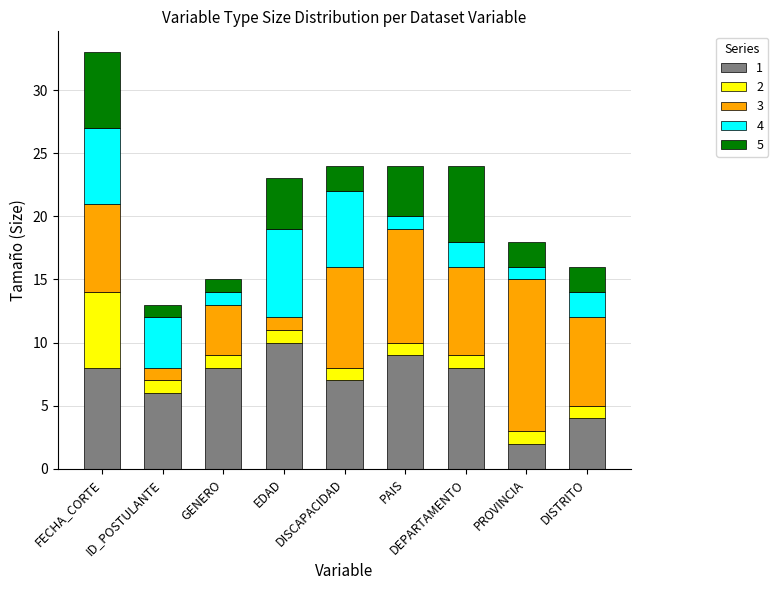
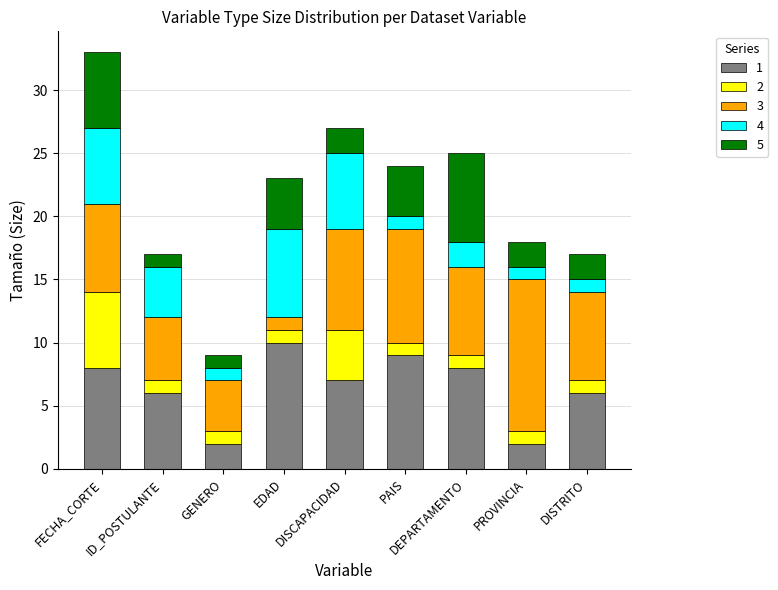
  {
    "1": {
      "FECHA_CORTE": 8,
      "ID_POSTULANTE": 6,
-     "GENERO": 8,
+     "GENERO": 2,
      "EDAD": 10,
      "DISCAPACIDAD": 7,
      "PAIS": 9,
      "DEPARTAMENTO": 8,
      "PROVINCIA": 2,
-     "DISTRITO": 4
+     "DISTRITO": 6
    },
    "2": {
      "FECHA_CORTE": 6,
      "ID_POSTULANTE": 1,
      "GENERO": 1,
      "EDAD": 1,
-     "DISCAPACIDAD": 1,
+     "DISCAPACIDAD": 4,
      "PAIS": 1,
      "DEPARTAMENTO": 1,
      "PROVINCIA": 1,
      "DISTRITO": 1
    },
    "3": {
      "FECHA_CORTE": 7,
-     "ID_POSTULANTE": 1,
+     "ID_POSTULANTE": 5,
      "GENERO": 4,
      "EDAD": 1,
      "DISCAPACIDAD": 8,
      "PAIS": 9,
      "DEPARTAMENTO": 7,
      "PROVINCIA": 12,
      "DISTRITO": 7
    },
    "4": {
      "FECHA_CORTE": 6,
      "ID_POSTULANTE": 4,
      "GENERO": 1,
      "EDAD": 7,
      "DISCAPACIDAD": 6,
      "PAIS": 1,
      "DEPARTAMENTO": 2,
      "PROVINCIA": 1,
-     "DISTRITO": 2
+     "DISTRITO": 1
    },
    "5": {
      "FECHA_CORTE": 6,
      "ID_POSTULANTE": 1,
      "GENERO": 1,
      "EDAD": 4,
      "DISCAPACIDAD": 2,
      "PAIS": 4,
-     "DEPARTAMENTO": 6,
+     "DEPARTAMENTO": 7,
      "PROVINCIA": 2,
      "DISTRITO": 2
    }
  }
